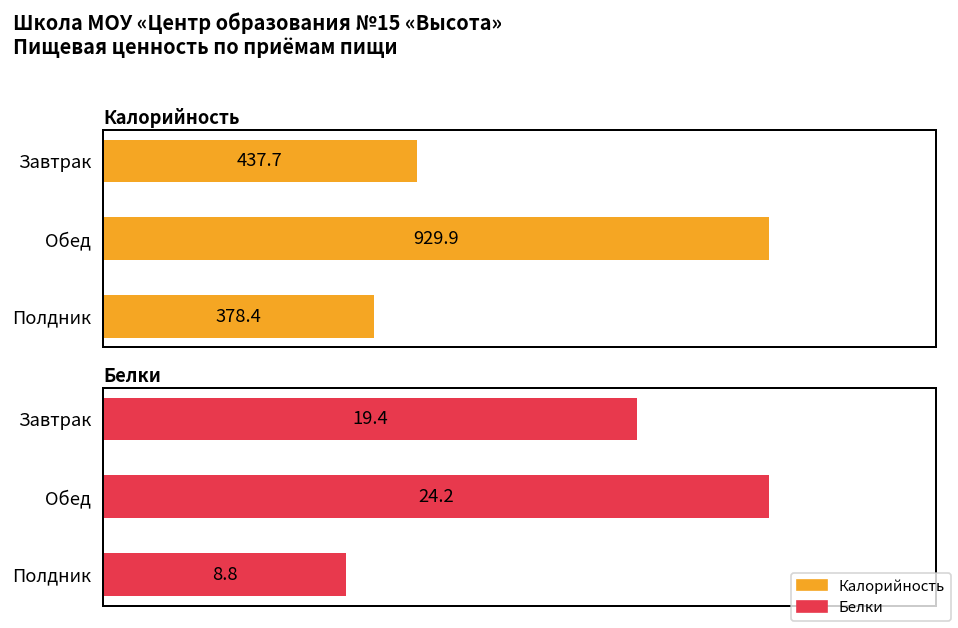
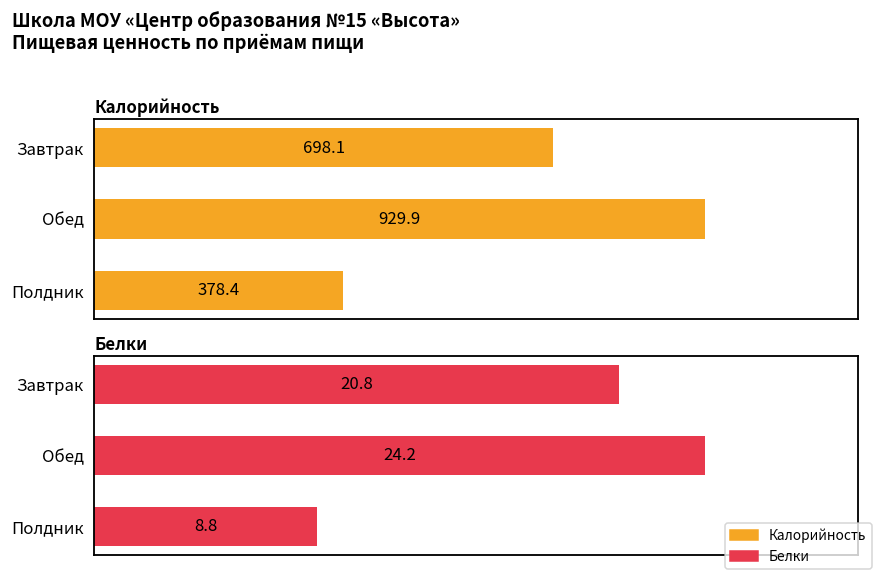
  {
    "Калорийность": {
-     "Завтрак": 437.7,
+     "Завтрак": 698.1,
      "Обед": 929.9,
      "Полдник": 378.4
    },
    "Белки": {
-     "Завтрак": 19.4,
+     "Завтрак": 20.8,
      "Обед": 24.2,
      "Полдник": 8.8
    }
  }
